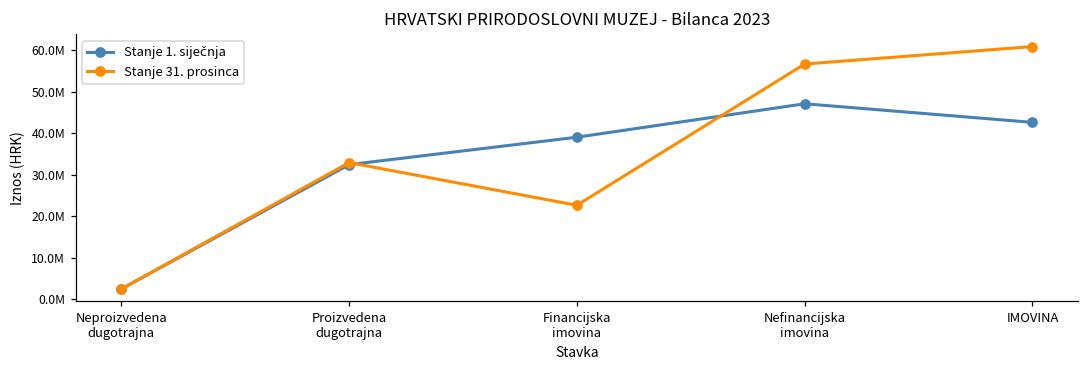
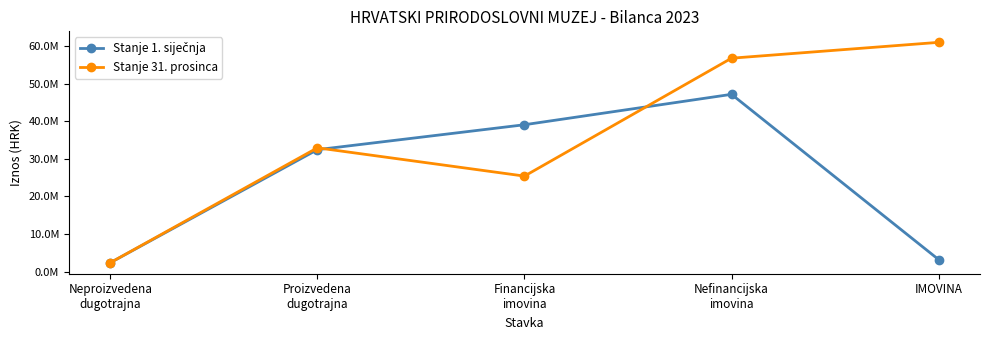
  {
    "Stanje 1. siječnja": {
      "Financijska imovina": 39000000,
      "Nefinancijska imovina": 47000000,
-     "IMOVINA": 43000000
+     "IMOVINA": 3000000
    },
    "Stanje 31. prosinca": {
-     "Financijska imovina": 23000000,
+     "Financijska imovina": 25000000,
      "Nefinancijska imovina": 57000000,
      "IMOVINA": 61000000
    }
  }
